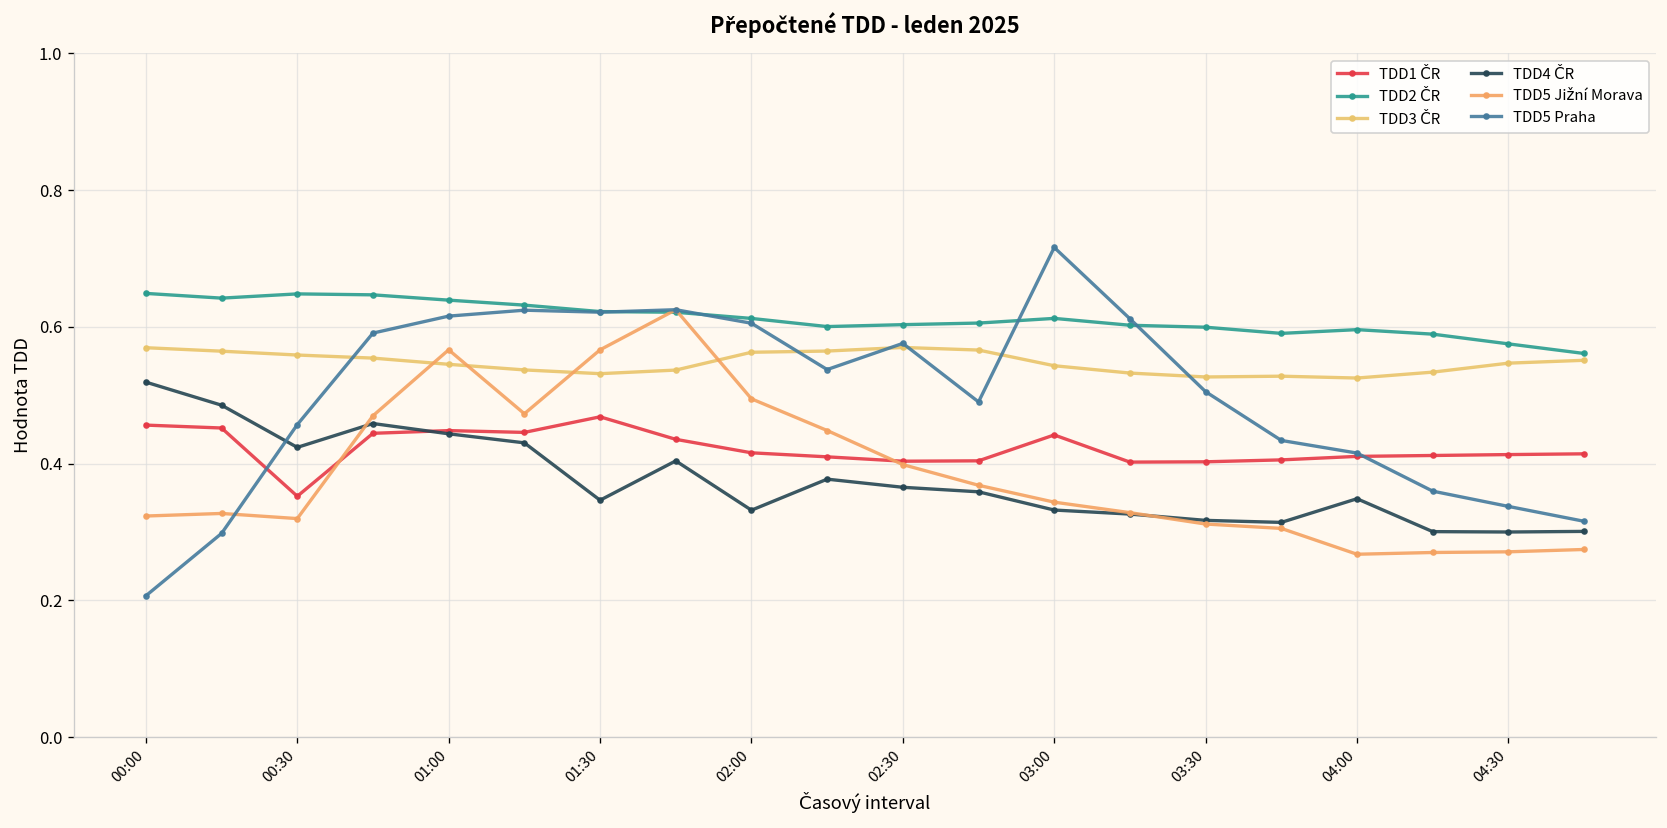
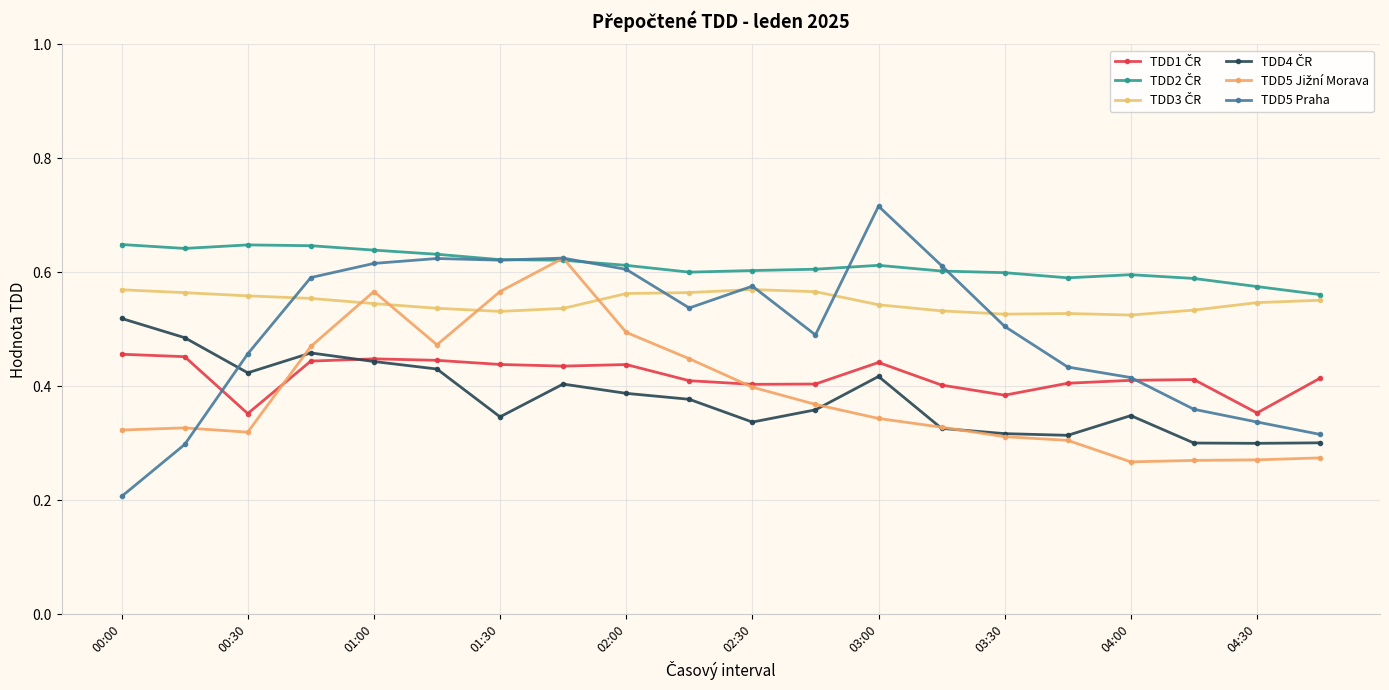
  {
    "TDD1 ČR": {
      "00:00": 0.46,
      "00:30": 0.35,
      "01:00": 0.45,
-     "01:30": 0.47,
-     "02:00": 0.42,
+     "01:30": 0.44,
+     "02:00": 0.44,
      "02:30": 0.40,
      "03:00": 0.44,
-     "03:30": 0.40,
+     "03:30": 0.38,
      "04:00": 0.41,
-     "04:30": 0.41
+     "04:30": 0.35
    },
    "TDD4 ČR": {
      "00:00": 0.52,
      "00:30": 0.42,
      "01:00": 0.44,
      "01:30": 0.35,
-     "02:00": 0.33,
-     "02:30": 0.37,
-     "03:00": 0.33,
+     "02:00": 0.39,
+     "02:30": 0.34,
+     "03:00": 0.42,
      "03:30": 0.32,
      "04:00": 0.35,
      "04:30": 0.30
    }
  }
